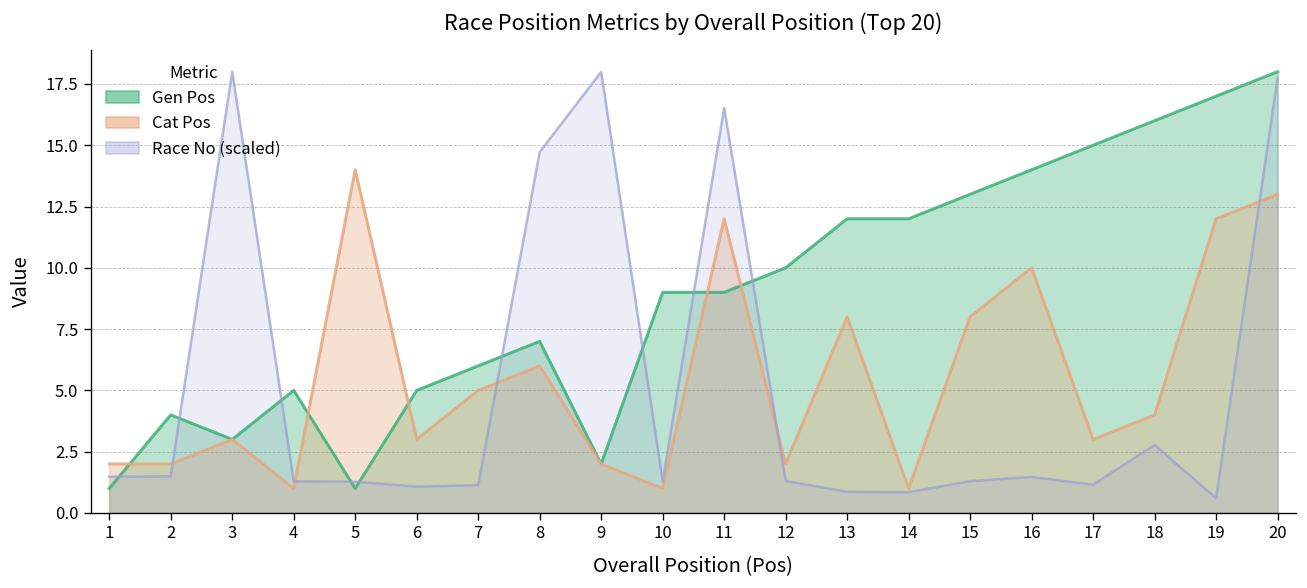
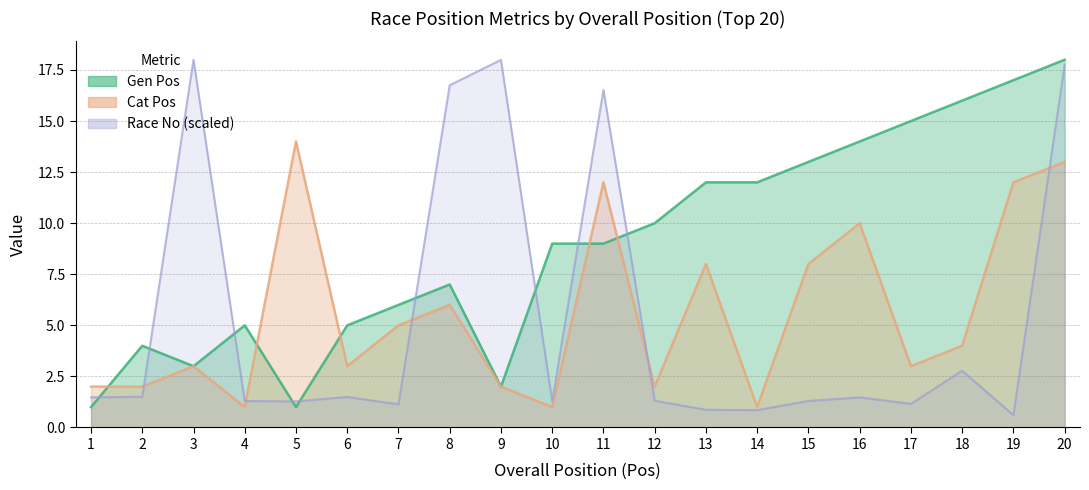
  {
    "Gen Pos": {
      "1": 1.0,
      "2": 4.0,
      "4": 5.0,
      "5": 1.0,
      "6": 5.0,
      "7": 6.0,
      "8": 7.0,
      "10": 9.0,
      "11": 9.0,
      "12": 10.0,
      "13": 12.0,
      "14": 12.0,
      "15": 13.0,
      "16": 14.0,
      "17": 15.0,
      "18": 16.0,
      "19": 17.0,
      "20": 18.0
    },
    "Cat Pos": {
      "1": 2.0,
      "2": 2.0,
      "4": 1.0,
      "5": 14.0,
      "6": 3.0,
      "7": 5.0,
      "8": 6.0,
      "10": 1.0,
      "11": 12.0,
      "12": 2.0,
      "13": 8.0,
      "14": 1.0,
      "15": 8.0,
      "16": 10.0,
      "17": 3.0,
      "18": 4.0,
      "19": 12.0,
      "20": 13.0
    },
    "Race No (scaled)": {
      "1": 1.5,
      "2": 1.5,
      "3": 18.0,
      "4": 1.3,
      "5": 1.3,
-     "6": 1.1,
+     "6": 1.5,
      "7": 1.1,
-     "8": 14.7,
+     "8": 16.8,
      "9": 18.0,
      "10": 1.3,
      "11": 16.5,
      "12": 1.3,
      "13": 0.9,
      "14": 0.8,
      "15": 1.3,
      "16": 1.5,
      "17": 1.2,
      "18": 2.8,
      "19": 0.6,
      "20": 17.7
    }
  }
